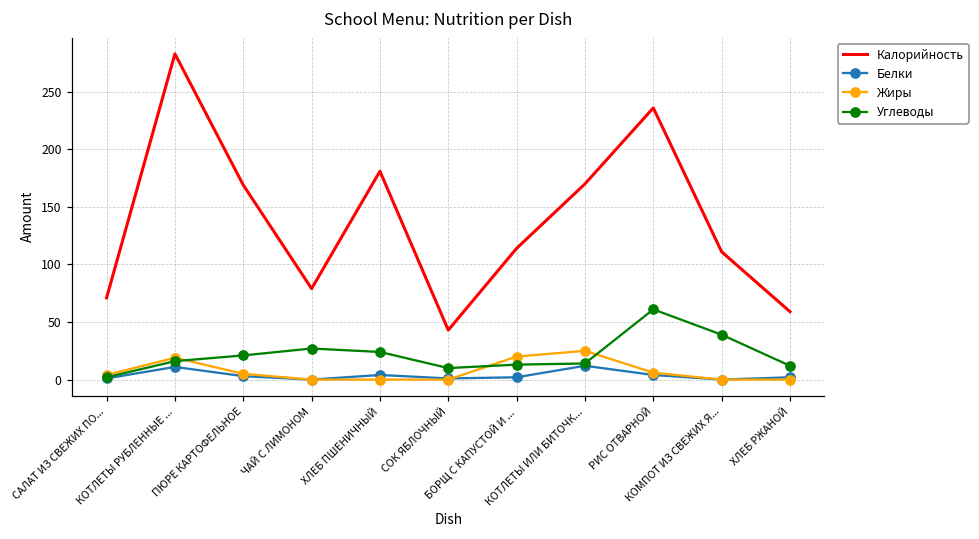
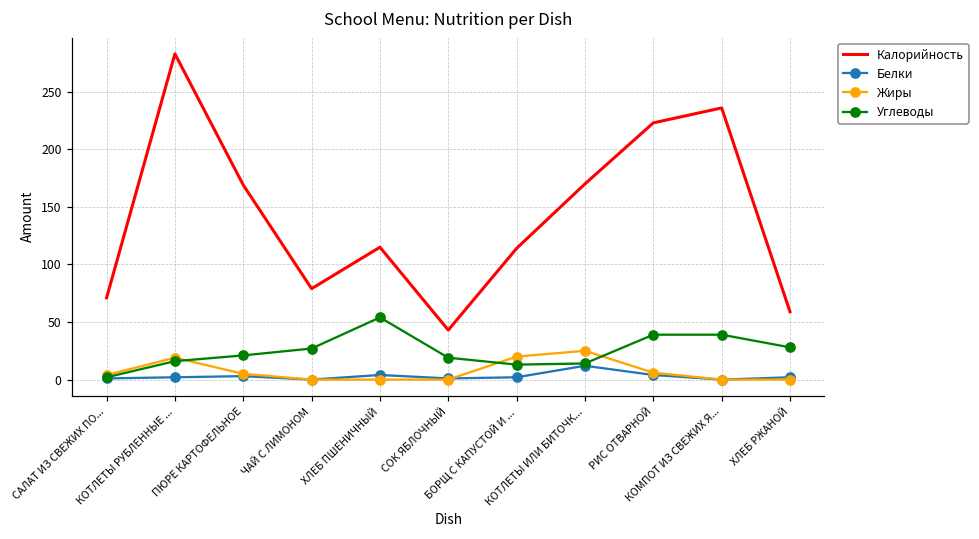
  {
    "Калорийность": {
      "САЛАТ ИЗ СВЕЖИХ ПО...": 71,
      "КОТЛЕТЫ РУБЛЕННЫЕ ...": 283,
      "ПЮРЕ КАРТОФЕЛЬНОЕ": 169,
      "ЧАЙ С ЛИМОНОМ": 79,
-     "ХЛЕБ ПШЕНИЧНЫЙ": 181,
+     "ХЛЕБ ПШЕНИЧНЫЙ": 115,
      "СОК ЯБЛОЧНЫЙ": 43,
      "БОРЩ С КАПУСТОЙ И ...": 114,
      "КОТЛЕТЫ ИЛИ БИТОЧК...": 170,
-     "РИС ОТВАРНОЙ": 236,
-     "КОМПОТ ИЗ СВЕЖИХ Я...": 111,
+     "РИС ОТВАРНОЙ": 223,
+     "КОМПОТ ИЗ СВЕЖИХ Я...": 236,
      "ХЛЕБ РЖАНОЙ": 59
    },
    "Белки": {
-     "КОТЛЕТЫ РУБЛЕННЫЕ ...": 11,
+     "КОТЛЕТЫ РУБЛЕННЫЕ ...": 2,
      "ХЛЕБ ПШЕНИЧНЫЙ": 4,
      "БОРЩ С КАПУСТОЙ И ...": 2
    },
    "Жиры": {
      "КОТЛЕТЫ РУБЛЕННЫЕ ...": 19,
      "ХЛЕБ ПШЕНИЧНЫЙ": 0,
      "БОРЩ С КАПУСТОЙ И ...": 20,
      "КОТЛЕТЫ ИЛИ БИТОЧК...": 25
    },
    "Углеводы": {
      "КОТЛЕТЫ РУБЛЕННЫЕ ...": 16,
      "ПЮРЕ КАРТОФЕЛЬНОЕ": 21,
      "ЧАЙ С ЛИМОНОМ": 27,
-     "ХЛЕБ ПШЕНИЧНЫЙ": 24,
-     "СОК ЯБЛОЧНЫЙ": 10,
+     "ХЛЕБ ПШЕНИЧНЫЙ": 54,
+     "СОК ЯБЛОЧНЫЙ": 19,
      "БОРЩ С КАПУСТОЙ И ...": 13,
-     "РИС ОТВАРНОЙ": 61,
+     "РИС ОТВАРНОЙ": 39,
      "КОМПОТ ИЗ СВЕЖИХ Я...": 39,
-     "ХЛЕБ РЖАНОЙ": 12
+     "ХЛЕБ РЖАНОЙ": 28
    }
  }
